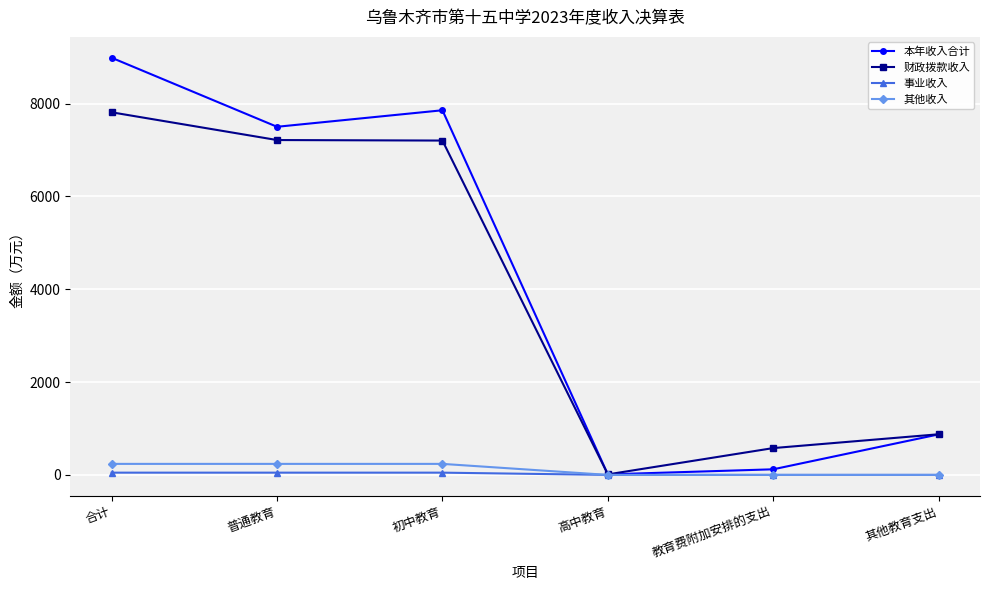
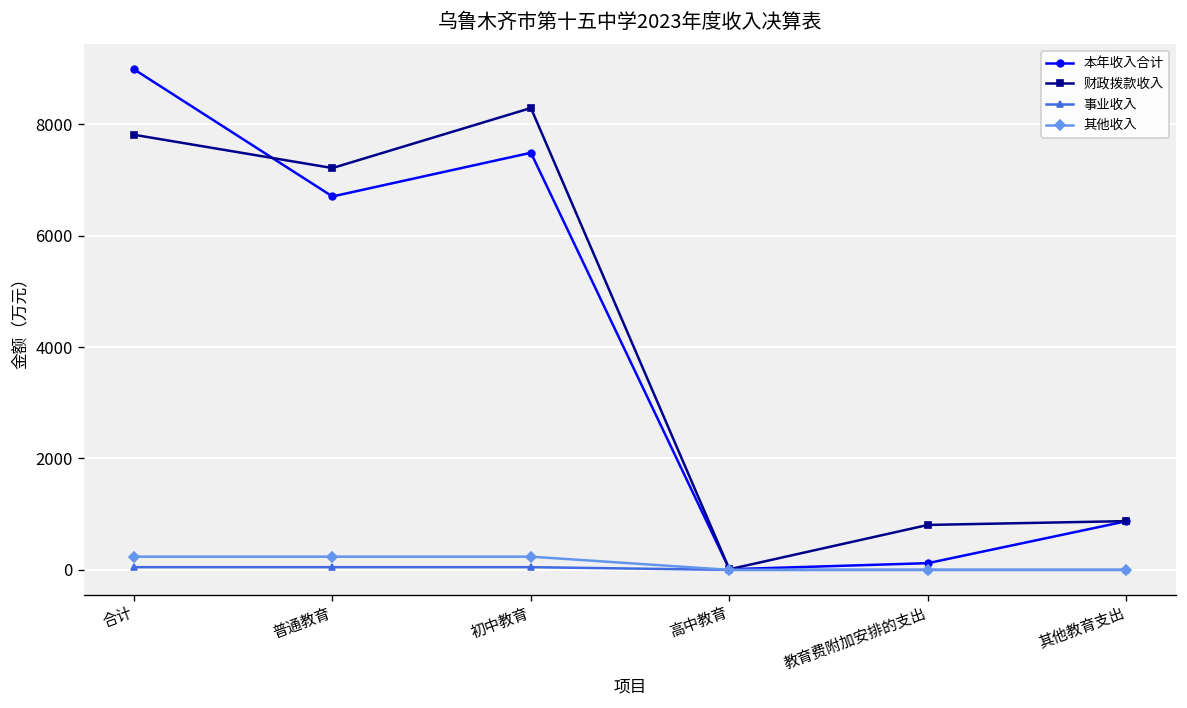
  {
    "本年收入合计": {
      "合计": 9000,
-     "普通教育": 7500,
-     "初中教育": 7900,
+     "普通教育": 6700,
+     "初中教育": 7500,
      "教育费附加安排的支出": 100
    },
    "财政拨款收入": {
      "合计": 7800,
      "普通教育": 7200,
-     "初中教育": 7200,
-     "教育费附加安排的支出": 600
+     "初中教育": 8300,
+     "教育费附加安排的支出": 800
    }
  }
